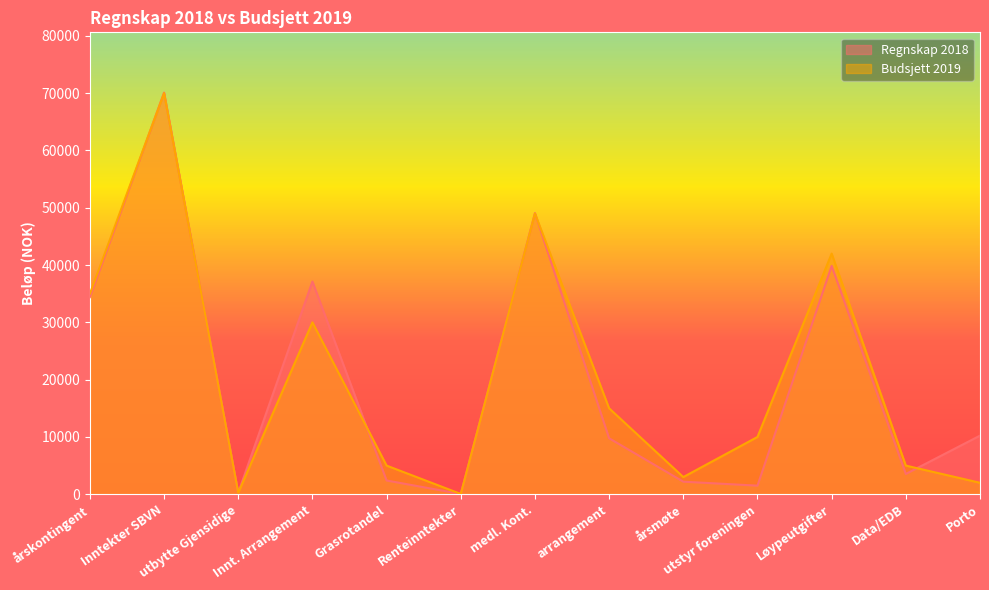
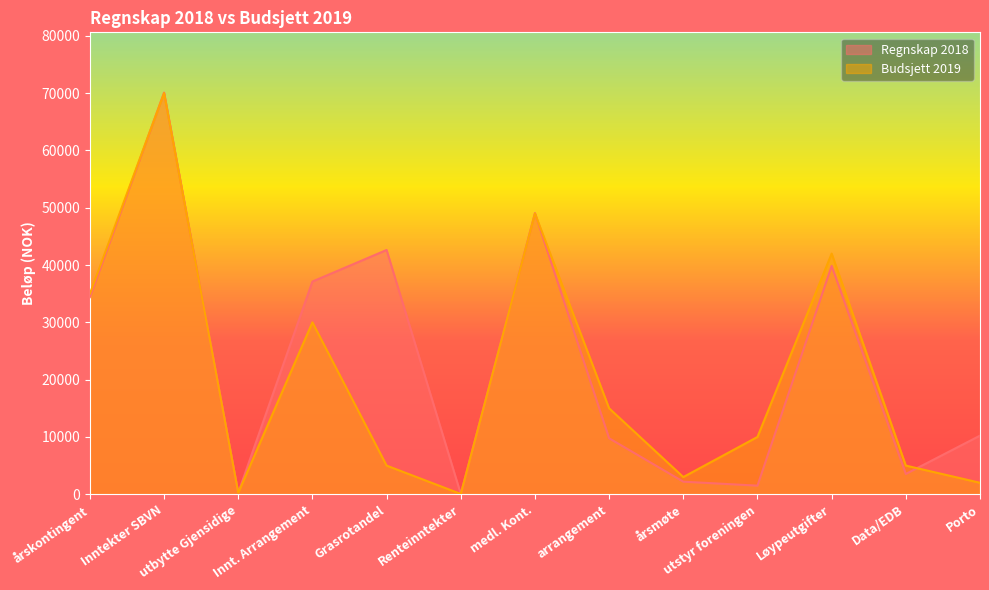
  {
    "Regnskap 2018": {
      "årskontingent": 34000,
      "Innt. Arrangement": 37000,
-     "Grasrotandel": 2000,
+     "Grasrotandel": 43000,
      "arrangement": 10000,
      "årsmøte": 2000,
      "utstyr foreningen": 1000,
      "Løypeutgifter": 40000,
      "Data/EDB": 4000,
      "Porto": 10000
    },
    "Budsjett 2019": {
      "årskontingent": 35000,
      "Innt. Arrangement": 30000,
      "Grasrotandel": 5000,
      "arrangement": 15000,
      "årsmøte": 3000,
      "utstyr foreningen": 10000,
      "Løypeutgifter": 42000,
      "Data/EDB": 5000,
      "Porto": 2000
    }
  }
